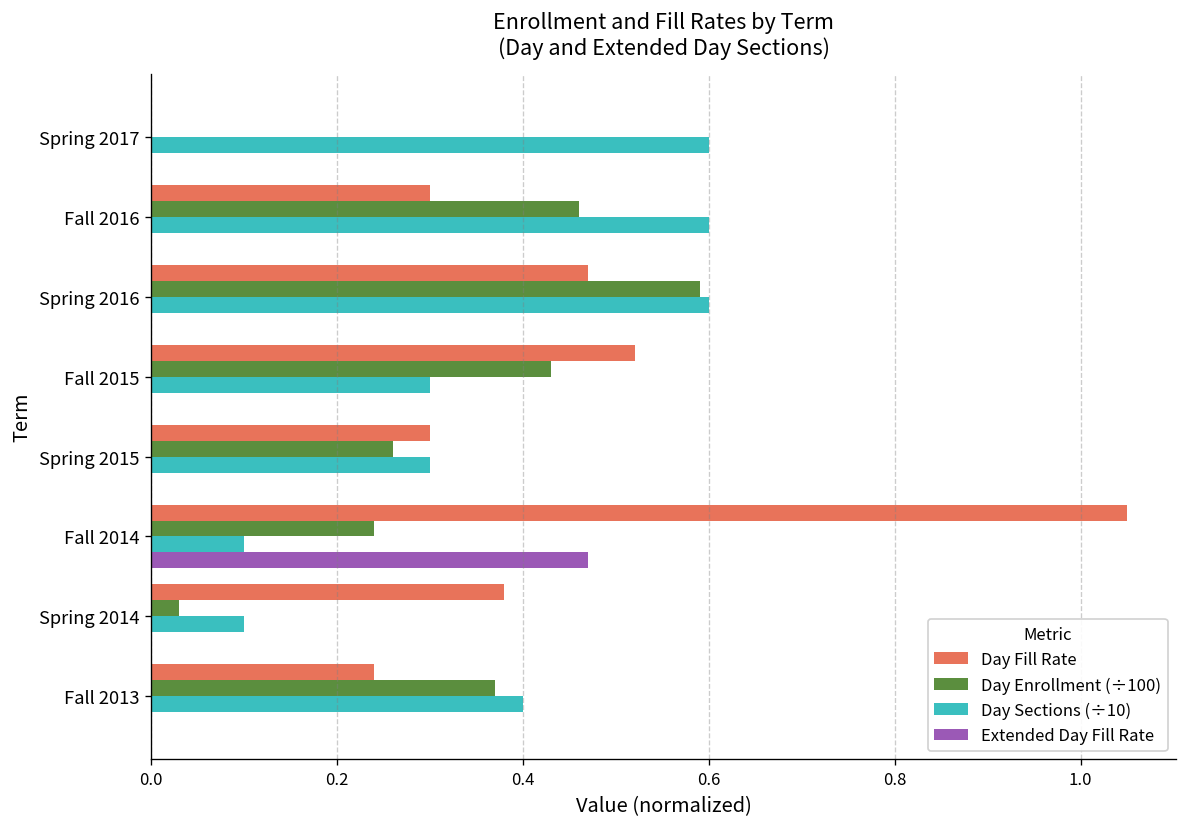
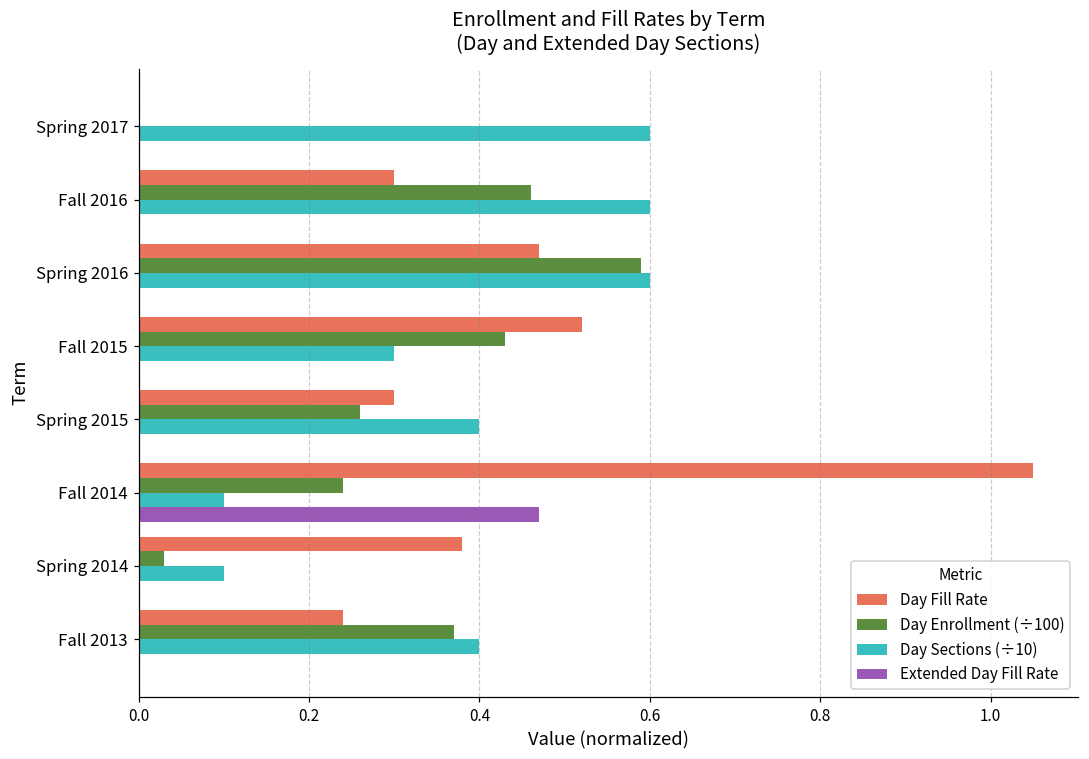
  {
    "Day Fill Rate": {
      "Spring 2017": 0.00,
      "Fall 2016": 0.30,
      "Spring 2016": 0.47,
      "Fall 2015": 0.52,
      "Spring 2015": 0.30,
      "Fall 2014": 1.05,
      "Spring 2014": 0.38,
      "Fall 2013": 0.24
    },
    "Day Enrollment (÷100)": {
      "Spring 2017": 0.00,
      "Fall 2016": 0.46,
      "Spring 2016": 0.59,
      "Fall 2015": 0.43,
      "Spring 2015": 0.26,
      "Fall 2014": 0.24,
      "Spring 2014": 0.03,
      "Fall 2013": 0.37
    },
    "Day Sections (÷10)": {
      "Spring 2017": 0.60,
      "Fall 2016": 0.60,
      "Spring 2016": 0.60,
      "Fall 2015": 0.30,
-     "Spring 2015": 0.30,
+     "Spring 2015": 0.40,
      "Fall 2014": 0.10,
      "Spring 2014": 0.10,
      "Fall 2013": 0.40
    },
    "Extended Day Fill Rate": {
      "Spring 2017": 0.00,
      "Fall 2016": 0.00,
      "Spring 2016": 0.00,
      "Fall 2015": 0.00,
      "Spring 2015": 0.00,
      "Fall 2014": 0.47,
      "Spring 2014": 0.00,
      "Fall 2013": 0.00
    }
  }
